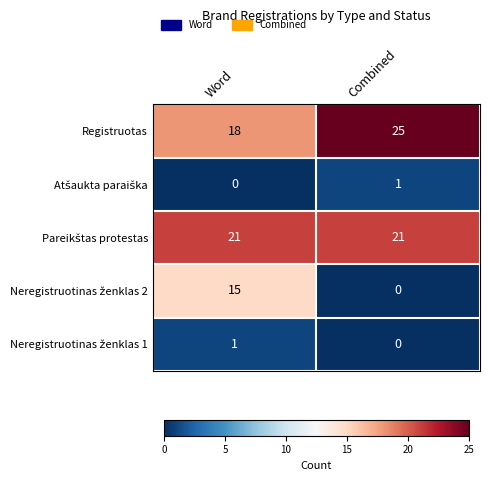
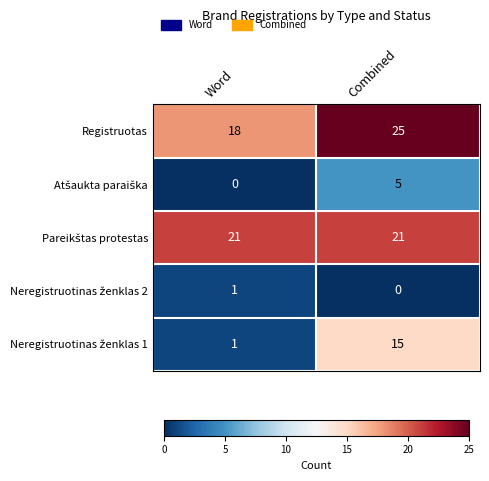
  {
    "Registruotas": {
      "Word": 18,
      "Combined": 25
    },
    "Atšaukta paraiška": {
      "Word": 0,
-     "Combined": 1
+     "Combined": 5
    },
    "Pareikštas protestas": {
      "Word": 21,
      "Combined": 21
    },
    "Neregistruotinas ženklas 2": {
-     "Word": 15,
+     "Word": 1,
      "Combined": 0
    },
    "Neregistruotinas ženklas 1": {
      "Word": 1,
-     "Combined": 0
+     "Combined": 15
    }
  }
